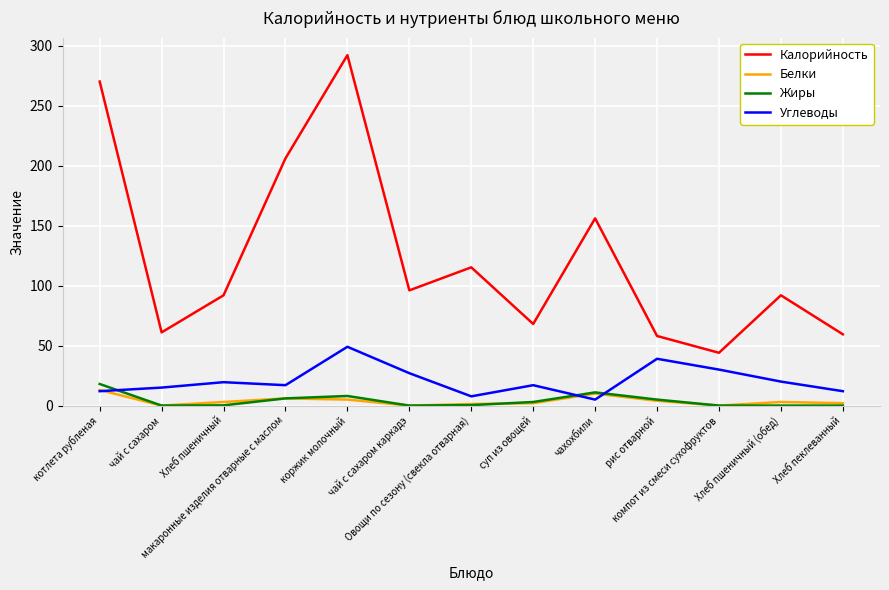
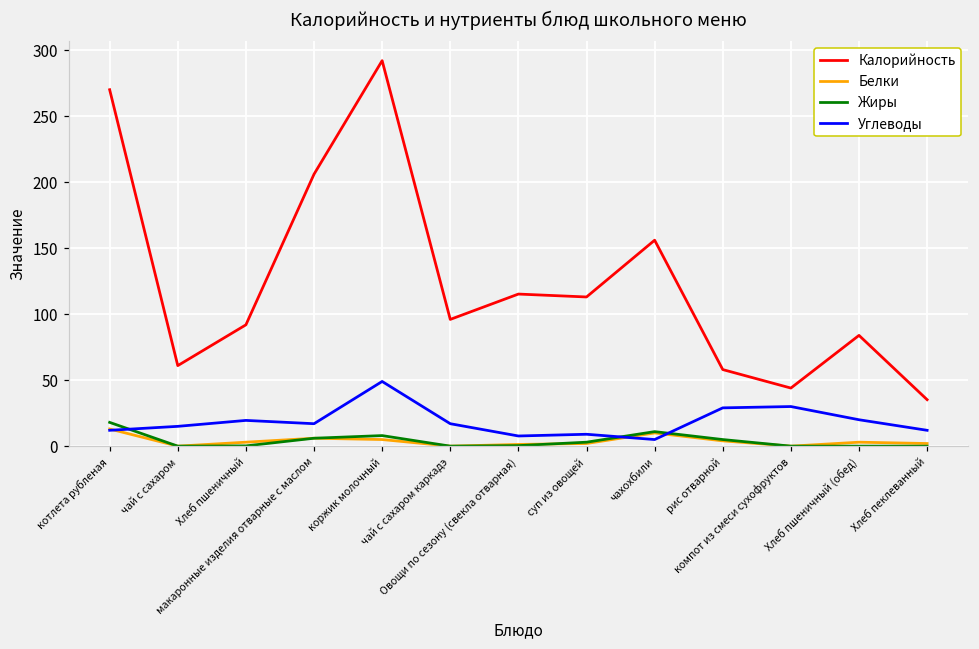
  {
    "Калорийность": {
      "котлета рубленая": 270,
      "чай с сахаром": 61,
      "Хлеб пшеничный": 92,
      "макаронные изделия отварные с маслом": 206,
      "коржик молочный": 292,
      "чай с сахаром каркадэ": 96,
      "Овощи по сезону (свекла отварная)": 115,
-     "суп из овощей": 68,
+     "суп из овощей": 113,
      "чахохбили": 156,
      "рис отварной": 58,
      "компот из смеси сухофруктов": 44,
-     "Хлеб пшеничный (обед)": 92,
-     "Хлеб пеклеванный": 59
+     "Хлеб пшеничный (обед)": 84,
+     "Хлеб пеклеванный": 35
    },
    "Белки": {
      "Хлеб пшеничный": 3,
      "коржик молочный": 5,
      "Хлеб пшеничный (обед)": 3
    },
    "Жиры": {
      "котлета рубленая": 18,
      "Хлеб пшеничный": 0,
      "коржик молочный": 8,
      "Хлеб пшеничный (обед)": 0
    },
    "Углеводы": {
      "чай с сахаром": 15,
      "Хлеб пшеничный": 20,
      "макаронные изделия отварные с маслом": 17,
      "коржик молочный": 49,
-     "чай с сахаром каркадэ": 27,
+     "чай с сахаром каркадэ": 17,
      "Овощи по сезону (свекла отварная)": 8,
-     "суп из овощей": 17,
+     "суп из овощей": 9,
      "чахохбили": 5,
-     "рис отварной": 39,
+     "рис отварной": 29,
      "компот из смеси сухофруктов": 30,
      "Хлеб пшеничный (обед)": 20,
      "Хлеб пеклеванный": 12
    }
  }
